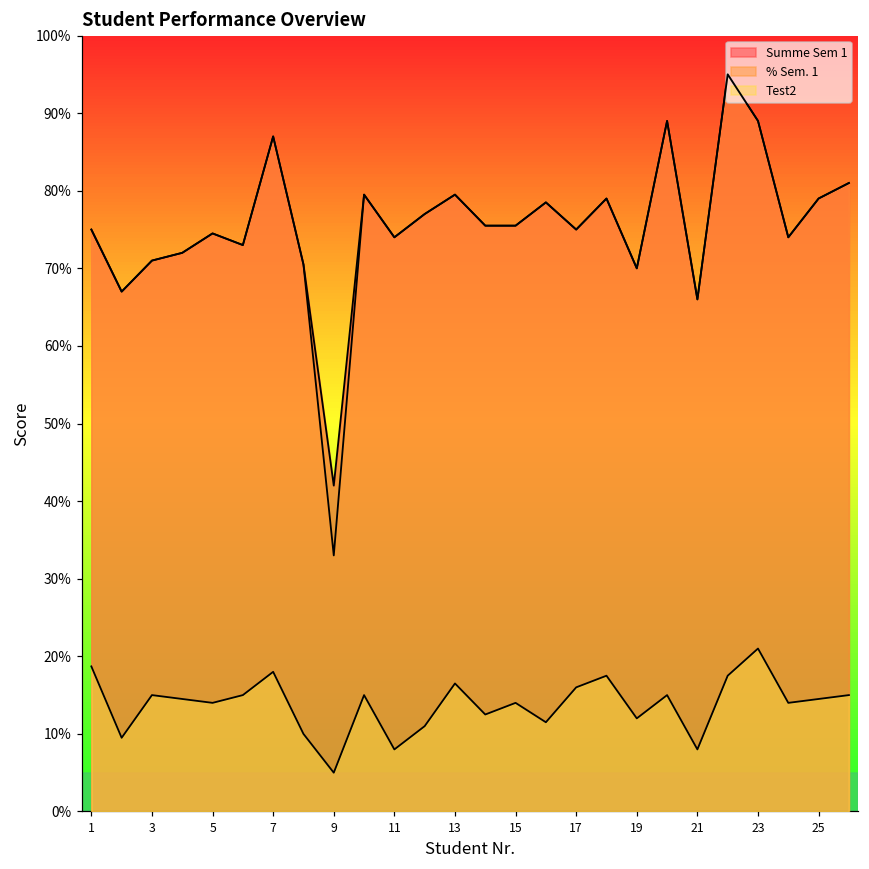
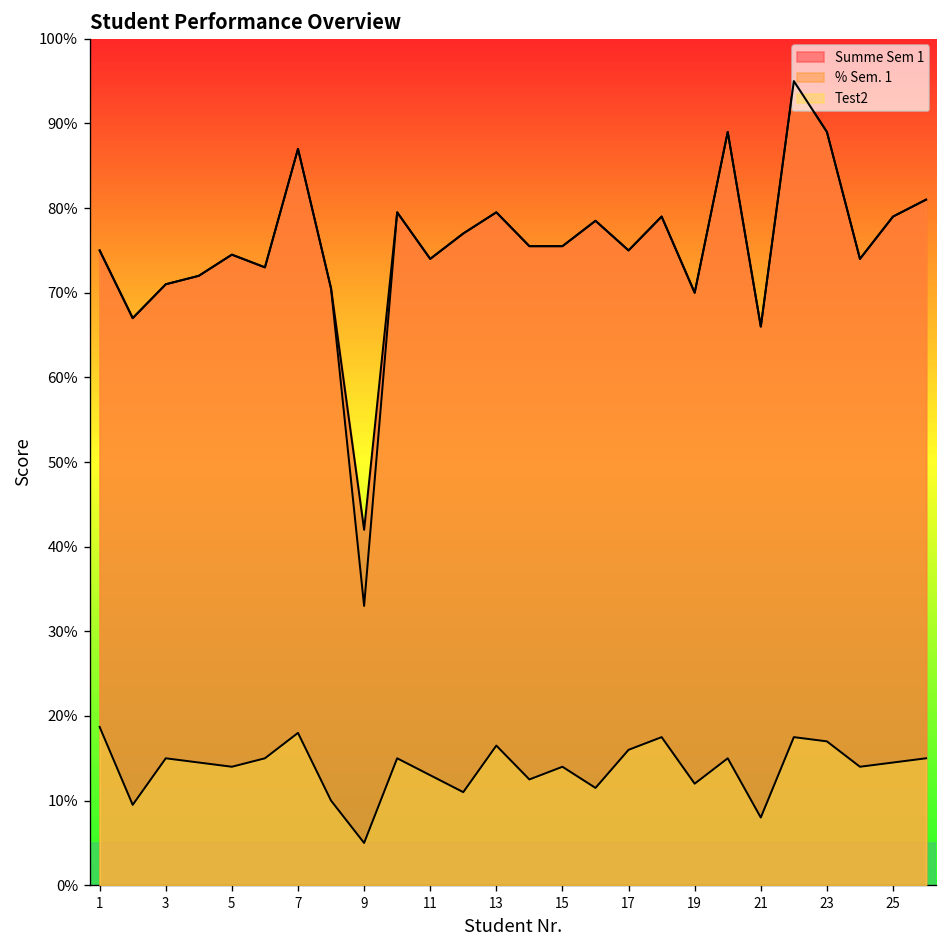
  {
    "Summe Sem 1": {
      "9": "42%"
    },
    "% Sem. 1": {
      "9": "33%"
    },
    "Test2": {
      "1": "19%",
      "3": "15%",
      "5": "14%",
      "7": "18%",
-     "11": "8%",
+     "11": "13%",
      "13": "17%",
      "15": "14%",
      "17": "16%",
      "19": "12%",
      "21": "8%",
-     "23": "21%",
+     "23": "17%",
      "25": "15%"
    }
  }
